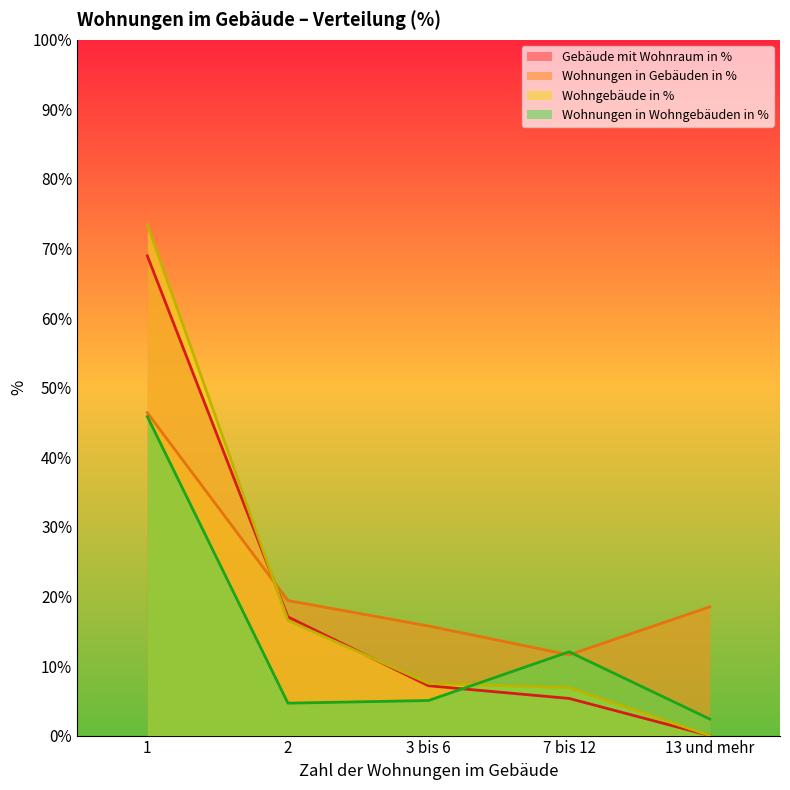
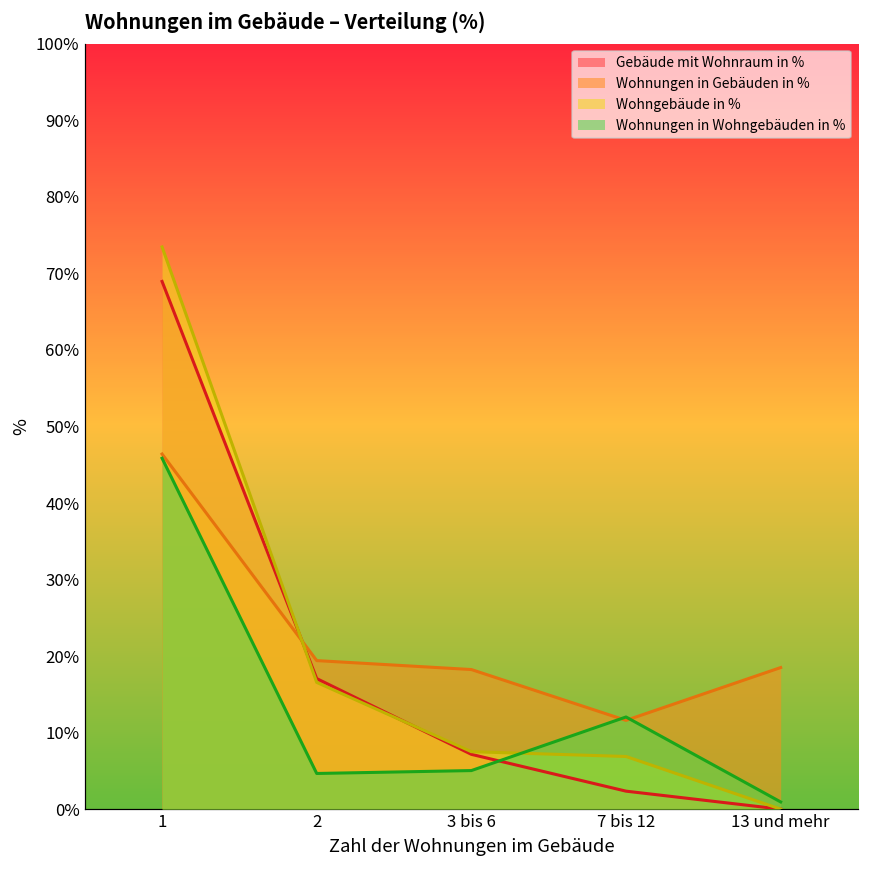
  {
    "Gebäude mit Wohnraum in %": {
      "1": "69%",
      "2": "17%",
-     "7 bis 12": "5%"
+     "7 bis 12": "2%"
    },
    "Wohnungen in Gebäuden in %": {
      "1": "46%",
      "2": "19%",
-     "3 bis 6": "16%",
+     "3 bis 6": "18%",
      "7 bis 12": "12%",
      "13 und mehr": "19%"
    },
    "Wohngebäude in %": {
      "1": "73%",
      "2": "17%",
      "7 bis 12": "7%"
    },
    "Wohnungen in Wohngebäuden in %": {
      "1": "46%",
      "2": "5%",
      "3 bis 6": "5%",
      "7 bis 12": "12%",
-     "13 und mehr": "2%"
+     "13 und mehr": "1%"
    }
  }
